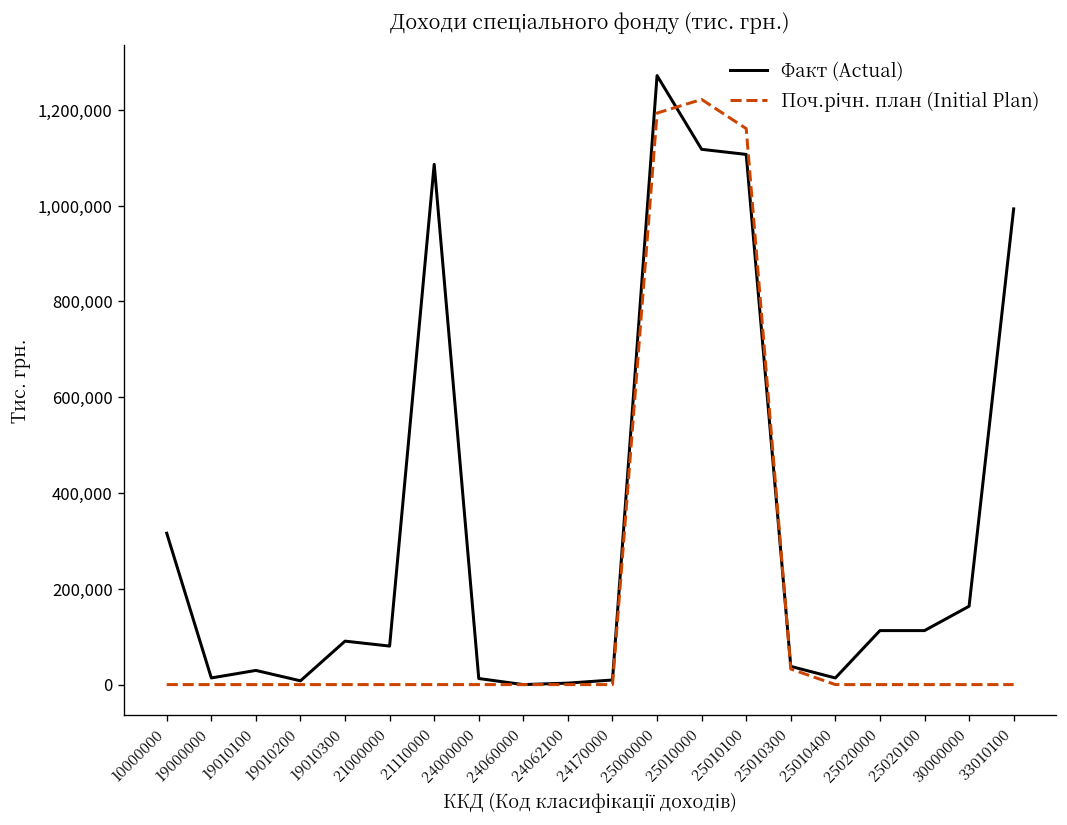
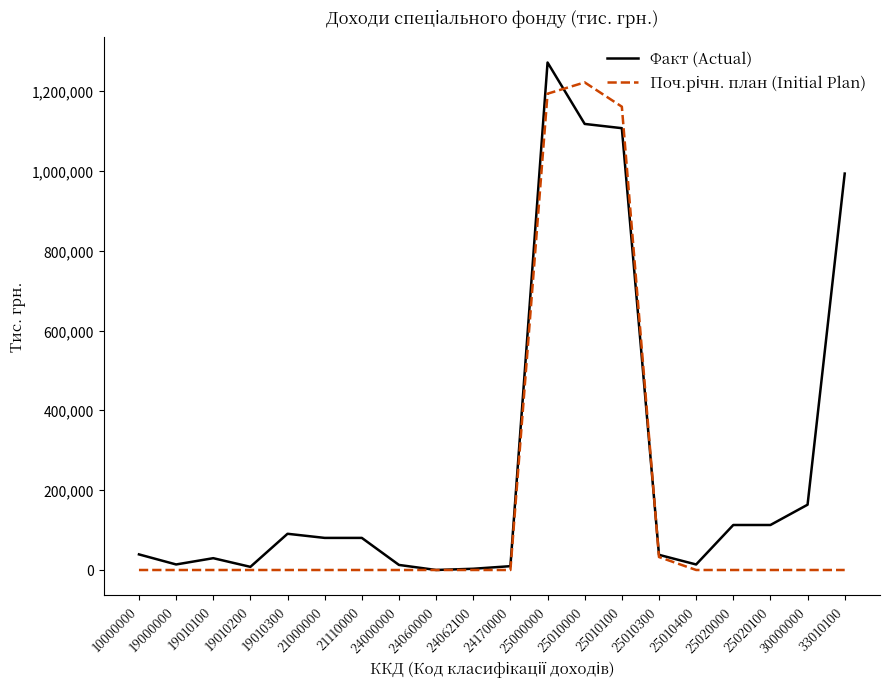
  {
    "Факт (Actual)": {
-     "10000000": "320,000",
+     "10000000": "40,000",
      "19000000": "10,000",
      "19010100": "30,000",
      "19010200": "10,000",
      "19010300": "90,000",
      "21000000": "80,000",
-     "21110000": "1,090,000",
+     "21110000": "80,000",
      "24000000": "10,000",
      "24170000": "10,000",
      "25000000": "1,270,000",
      "25010000": "1,120,000",
      "25010100": "1,110,000",
      "25010400": "10,000",
      "25020000": "110,000",
      "25020100": "110,000",
      "30000000": "160,000",
      "33010100": "990,000"
    },
    "Поч.річн. план (Initial Plan)": {
      "10000000": "0",
      "19000000": "0",
      "19010100": "0",
      "19010200": "0",
      "19010300": "0",
      "21000000": "0",
      "21110000": "0",
      "24000000": "0",
      "24170000": "0",
      "25000000": "1,190,000",
      "25010000": "1,220,000",
      "25010100": "1,160,000",
      "25010400": "0",
      "25020000": "0",
      "25020100": "0",
      "30000000": "0",
      "33010100": "0"
    }
  }
